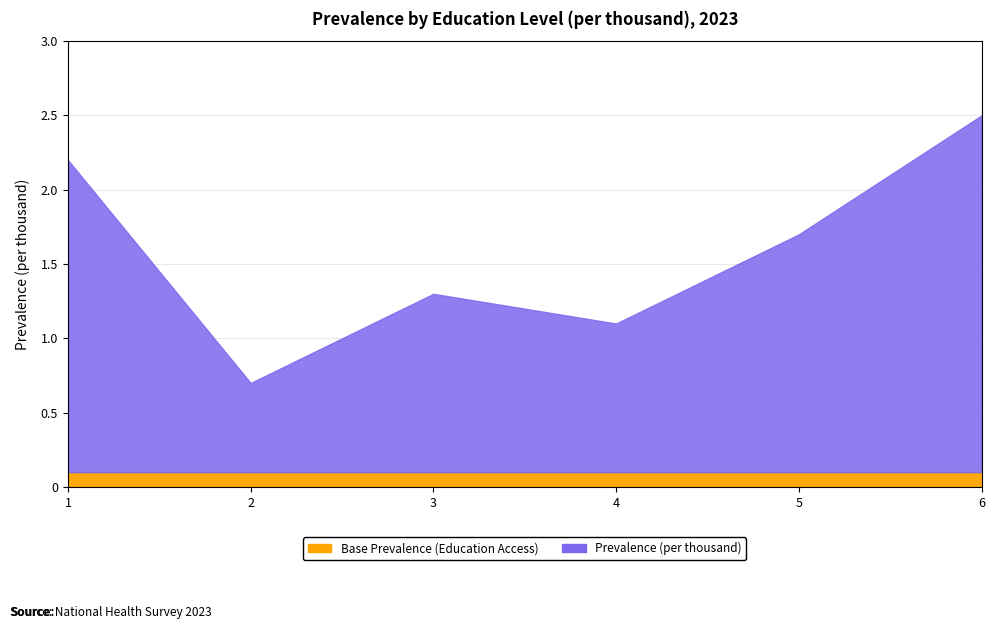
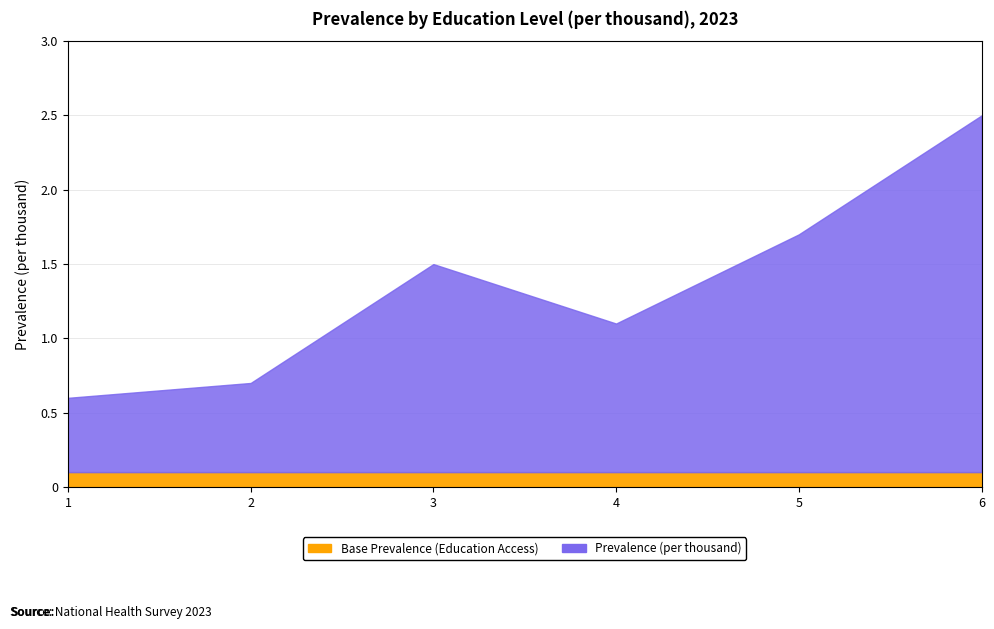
  {
    "Prevalence (per thousand)": {
-     "1": 2.2,
+     "1": 0.6,
      "2": 0.7,
-     "3": 1.3,
+     "3": 1.5,
      "4": 1.1,
      "5": 1.7,
      "6": 2.5
    },
    "Base Prevalence (Education Access)": {
      "1": 0.1,
      "2": 0.1,
      "3": 0.1,
      "4": 0.1,
      "5": 0.1,
      "6": 0.1
    }
  }
